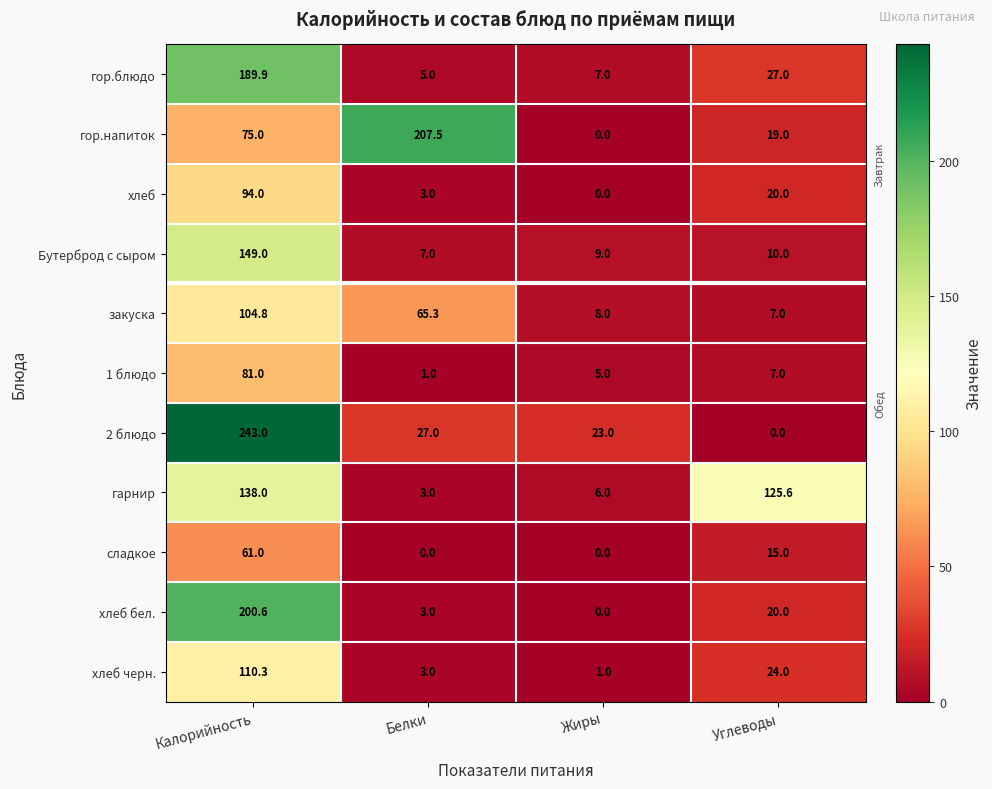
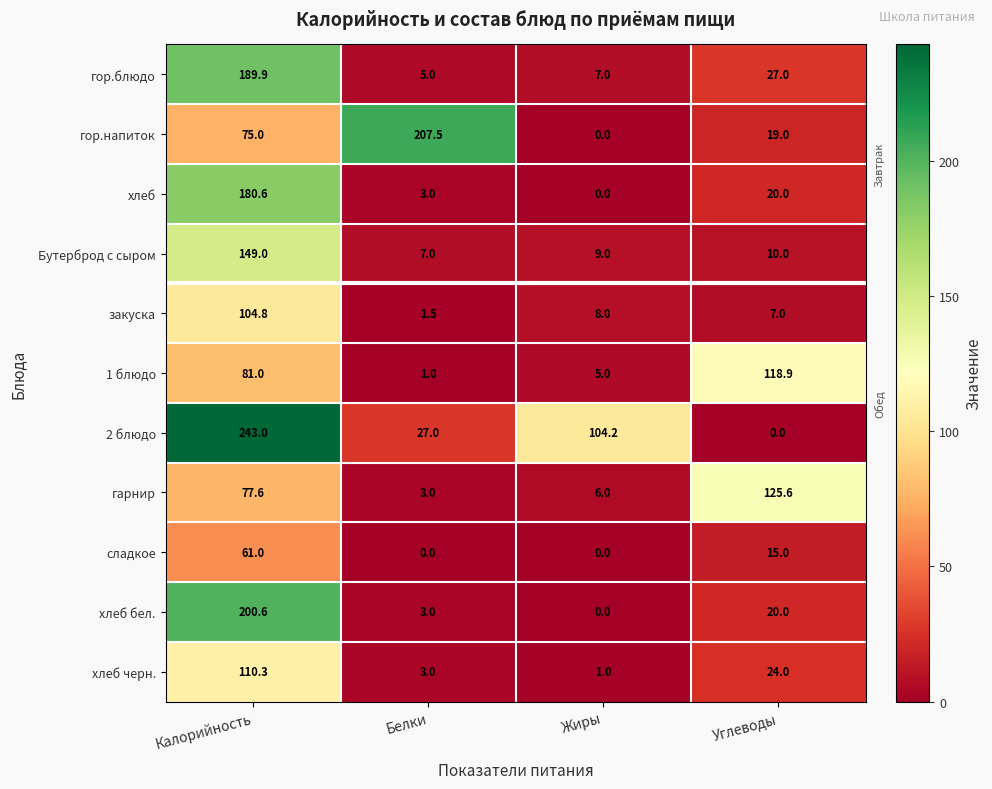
  {
    "гор.блюдо": {
      "Калорийность": 189.9,
      "Белки": 5.0,
      "Жиры": 7.0,
      "Углеводы": 27.0
    },
    "гор.напиток": {
      "Калорийность": 75.0,
      "Белки": 207.5,
      "Жиры": 0.0,
      "Углеводы": 19.0
    },
    "хлеб": {
-     "Калорийность": 94.0,
+     "Калорийность": 180.6,
      "Белки": 3.0,
      "Жиры": 0.0,
      "Углеводы": 20.0
    },
    "Бутерброд с сыром": {
      "Калорийность": 149.0,
      "Белки": 7.0,
      "Жиры": 9.0,
      "Углеводы": 10.0
    },
    "закуска": {
      "Калорийность": 104.8,
-     "Белки": 65.3,
+     "Белки": 1.5,
      "Жиры": 8.0,
      "Углеводы": 7.0
    },
    "1 блюдо": {
      "Калорийность": 81.0,
      "Белки": 1.0,
      "Жиры": 5.0,
-     "Углеводы": 7.0
+     "Углеводы": 118.9
    },
    "2 блюдо": {
      "Калорийность": 243.0,
      "Белки": 27.0,
-     "Жиры": 23.0,
+     "Жиры": 104.2,
      "Углеводы": 0.0
    },
    "гарнир": {
-     "Калорийность": 138.0,
+     "Калорийность": 77.6,
      "Белки": 3.0,
      "Жиры": 6.0,
      "Углеводы": 125.6
    },
    "сладкое": {
      "Калорийность": 61.0,
      "Белки": 0.0,
      "Жиры": 0.0,
      "Углеводы": 15.0
    },
    "хлеб бел.": {
      "Калорийность": 200.6,
      "Белки": 3.0,
      "Жиры": 0.0,
      "Углеводы": 20.0
    },
    "хлеб черн.": {
      "Калорийность": 110.3,
      "Белки": 3.0,
      "Жиры": 1.0,
      "Углеводы": 24.0
    }
  }
